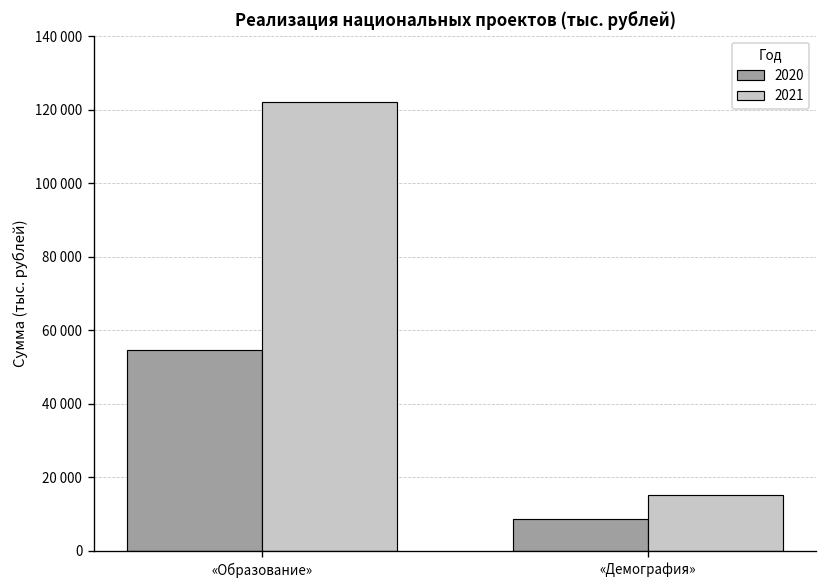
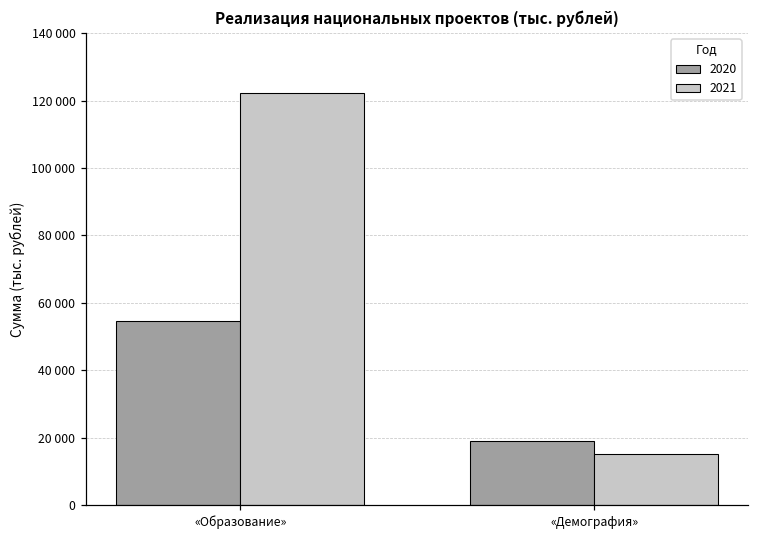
  {
    "2020": {
      "«Образование»": 55000,
-     "«Демография»": 9000
+     "«Демография»": 19000
    },
    "2021": {
      "«Образование»": 122000,
      "«Демография»": 15000
    }
  }
